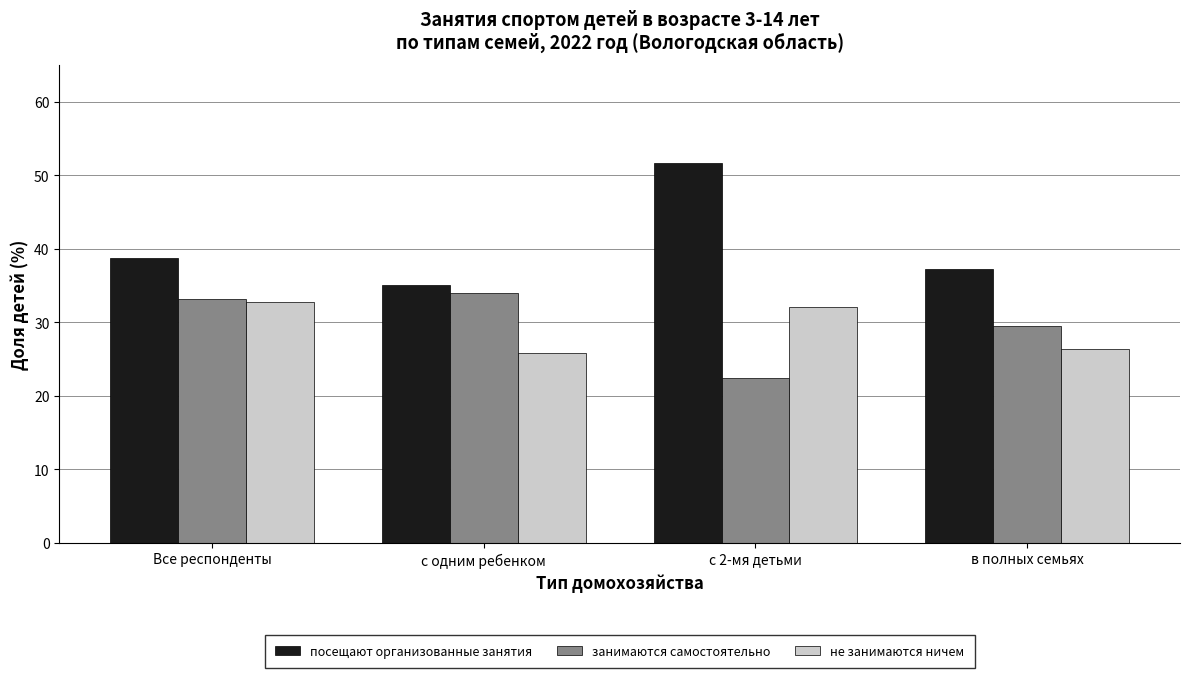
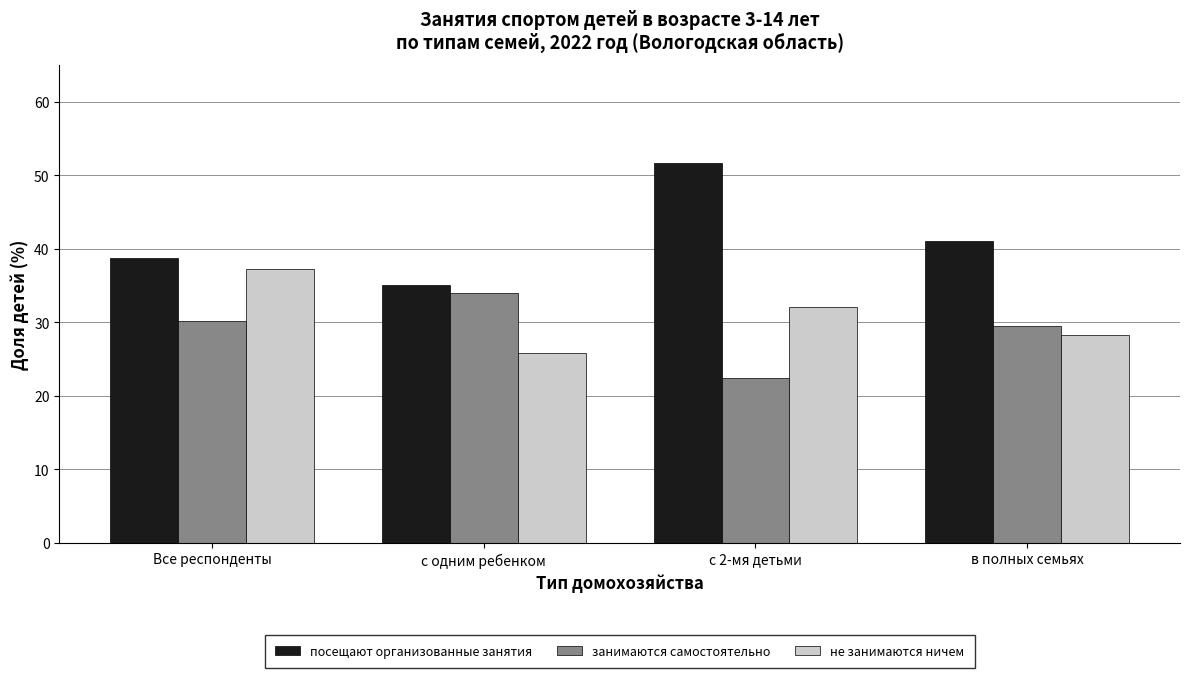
  {
    "посещают организованные занятия": {
      "Все респонденты": 39,
      "с одним ребенком": 35,
      "с 2-мя детьми": 52,
-     "в полных семьях": 37
+     "в полных семьях": 41
    },
    "занимаются самостоятельно": {
-     "Все респонденты": 33,
+     "Все респонденты": 30,
      "с одним ребенком": 34,
      "с 2-мя детьми": 22,
      "в полных семьях": 29
    },
    "не занимаются ничем": {
-     "Все респонденты": 33,
+     "Все респонденты": 37,
      "с одним ребенком": 26,
      "с 2-мя детьми": 32,
-     "в полных семьях": 26
+     "в полных семьях": 28
    }
  }
